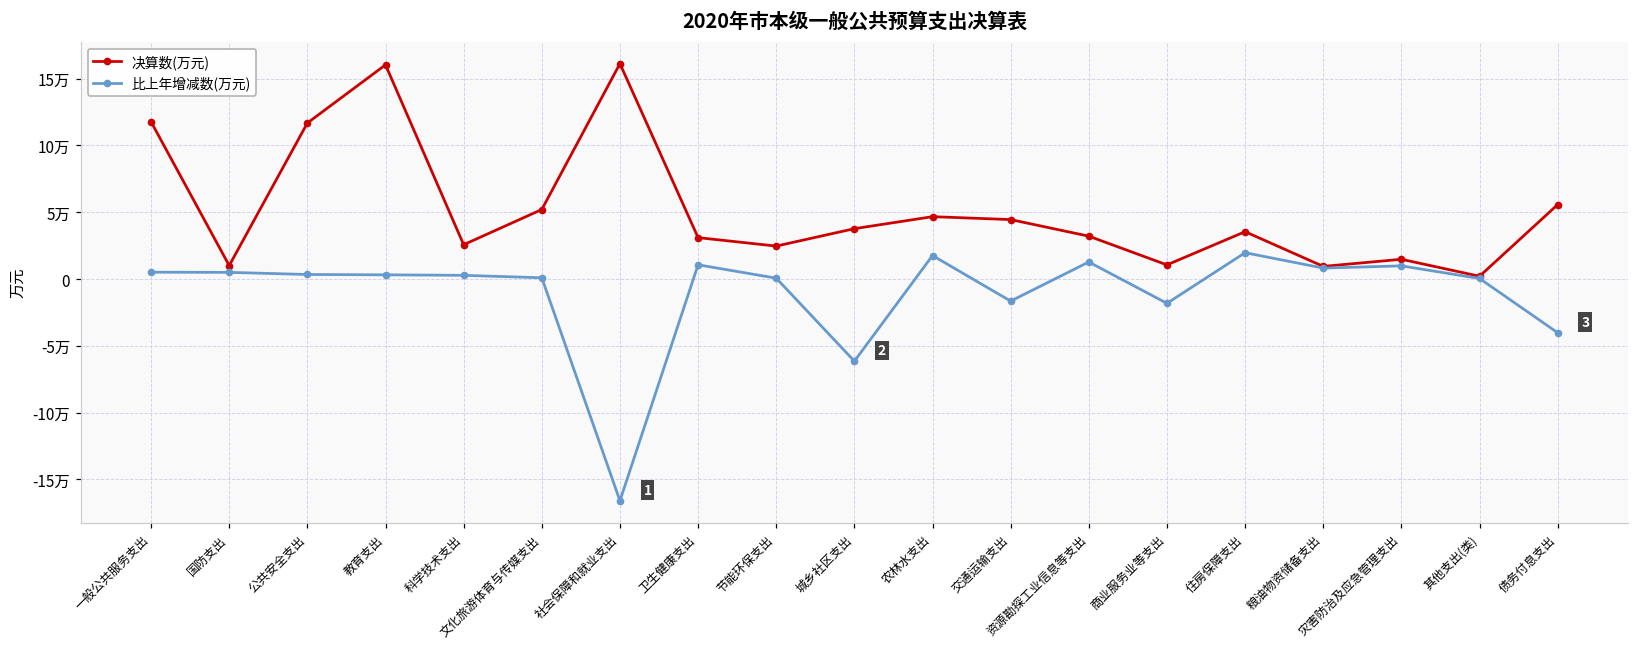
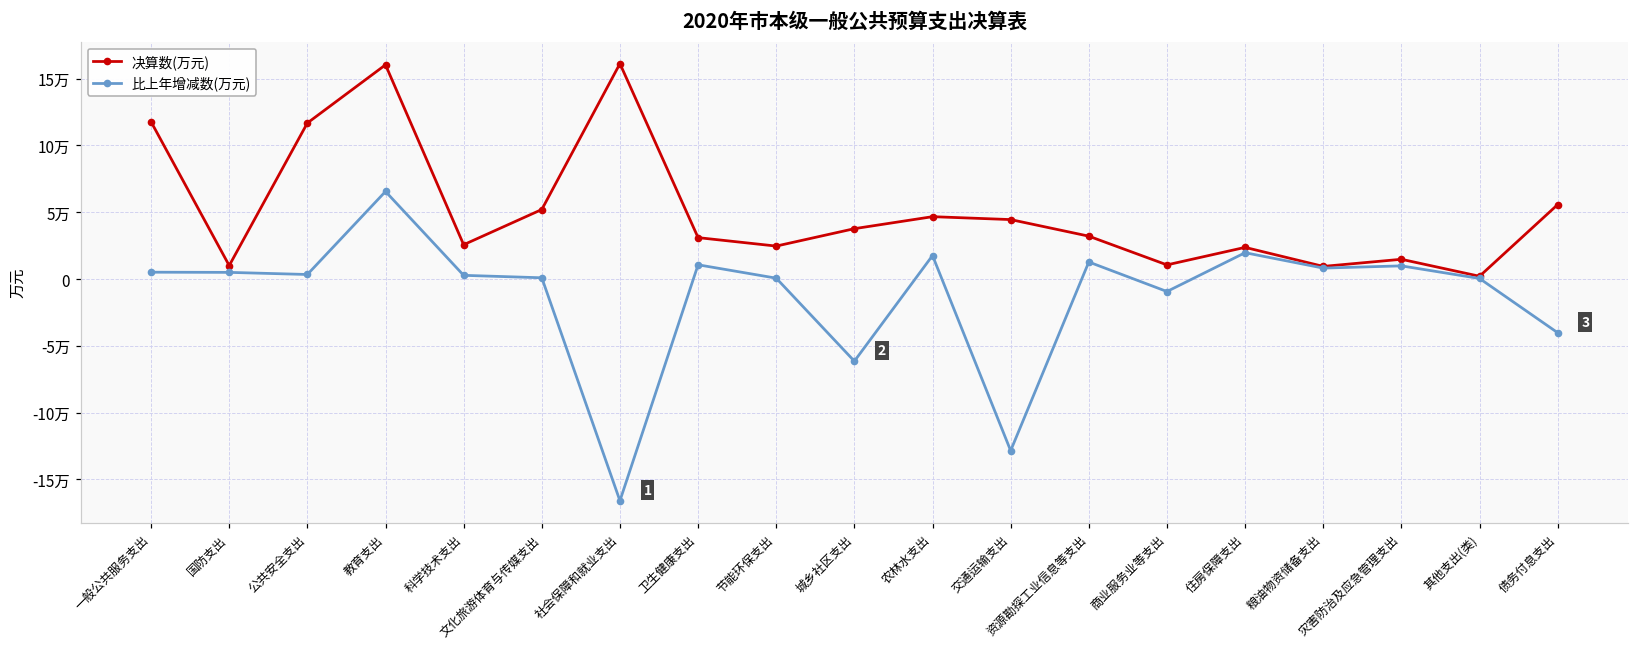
  {
    "决算数(万元)": {
      "一般公共服务支出": "11.8万",
      "国防支出": "1.0万",
      "公共安全支出": "11.7万",
      "教育支出": "16.0万",
      "科学技术支出": "2.6万",
      "文化旅游体育与传媒支出": "5.2万",
      "社会保障和就业支出": "16.1万",
      "卫生健康支出": "3.1万",
      "节能环保支出": "2.5万",
      "城乡社区支出": "3.8万",
      "农林水支出": "4.7万",
      "交通运输支出": "4.5万",
      "资源勘探工业信息等支出": "3.2万",
      "商业服务业等支出": "1.1万",
-     "住房保障支出": "3.5万",
+     "住房保障支出": "2.4万",
      "灾害防治及应急管理支出": "1.5万",
      "债务付息支出": "5.6万"
    },
    "比上年增减数(万元)": {
      "一般公共服务支出": "0.5万",
      "国防支出": "0.5万",
      "公共安全支出": "0.3万",
-     "教育支出": "0.3万",
+     "教育支出": "6.6万",
      "科学技术支出": "0.3万",
      "文化旅游体育与传媒支出": "0.1万",
      "卫生健康支出": "1.1万",
      "节能环保支出": "0.1万",
      "农林水支出": "1.8万",
-     "交通运输支出": "-1.7万",
+     "交通运输支出": "-12.9万",
      "资源勘探工业信息等支出": "1.3万",
-     "商业服务业等支出": "-1.8万",
+     "商业服务业等支出": "-0.9万",
      "住房保障支出": "2.0万",
      "灾害防治及应急管理支出": "1.0万"
    }
  }
